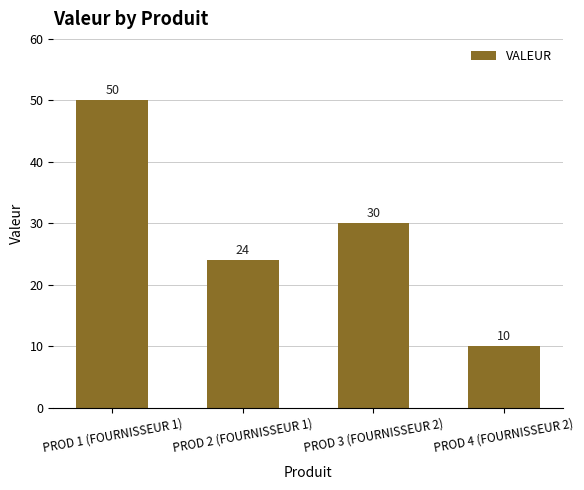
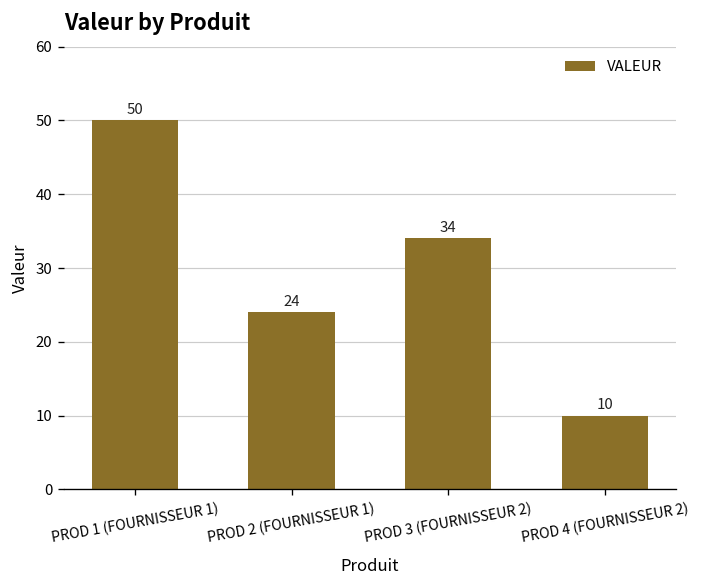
  {
    "PROD 1 (FOURNISSEUR 1)": 50,
    "PROD 2 (FOURNISSEUR 1)": 24,
-   "PROD 3 (FOURNISSEUR 2)": 30,
+   "PROD 3 (FOURNISSEUR 2)": 34,
    "PROD 4 (FOURNISSEUR 2)": 10
  }
